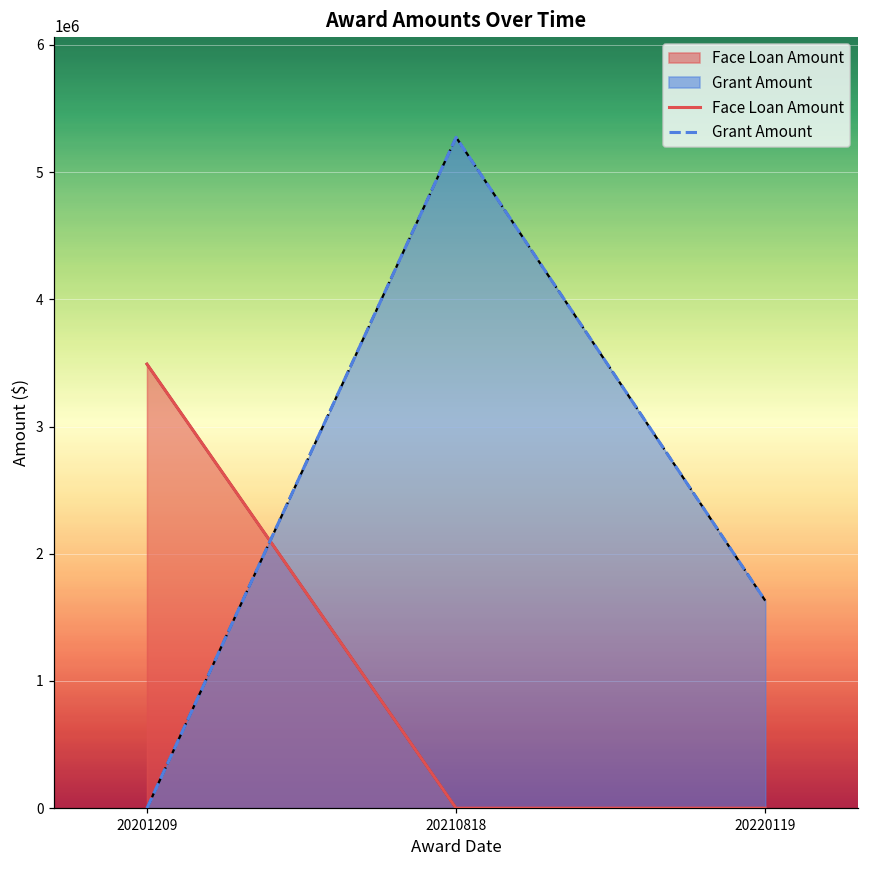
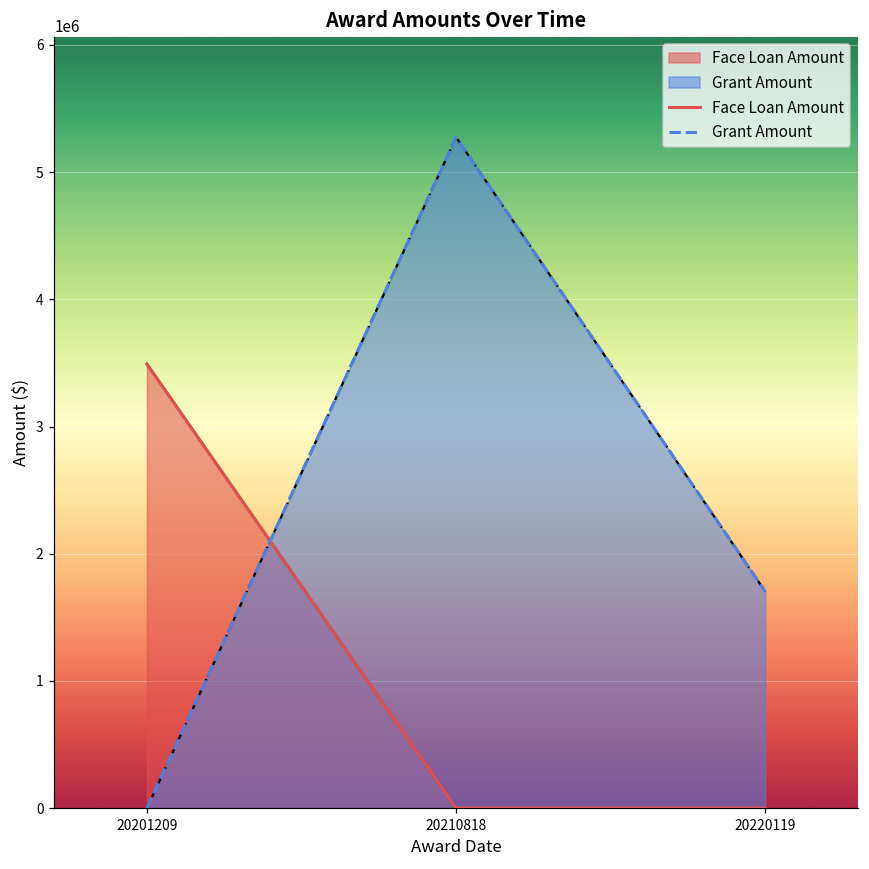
  {
    "Face Loan Amount": {
      "20201209": 3490000,
      "20210818": 0,
      "20220119": 0
    },
    "Grant Amount": {
      "20201209": 0,
      "20210818": 5270000,
-     "20220119": 1630000
+     "20220119": 1700000
    }
  }
